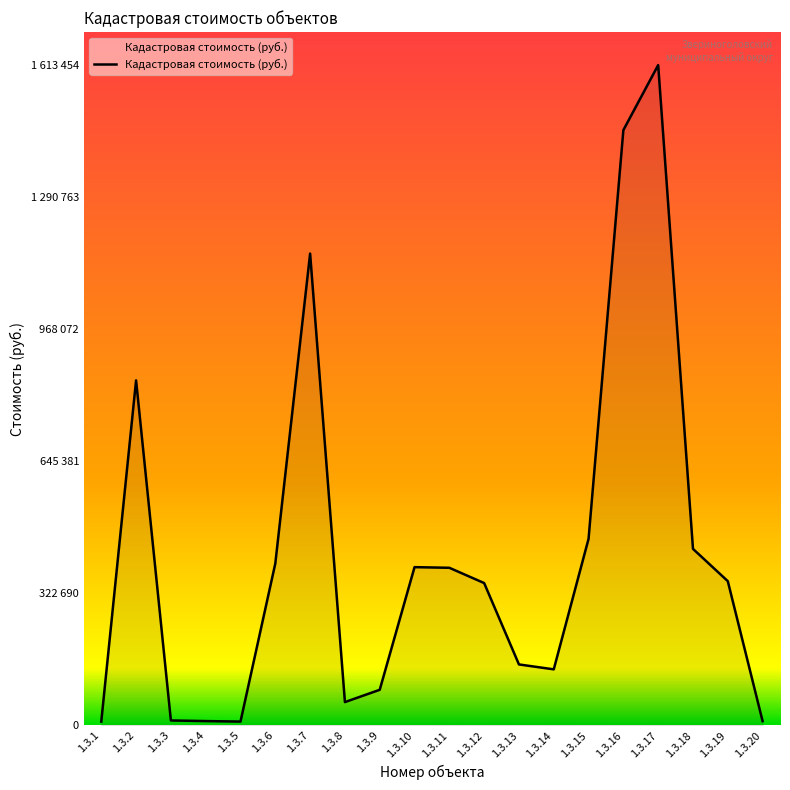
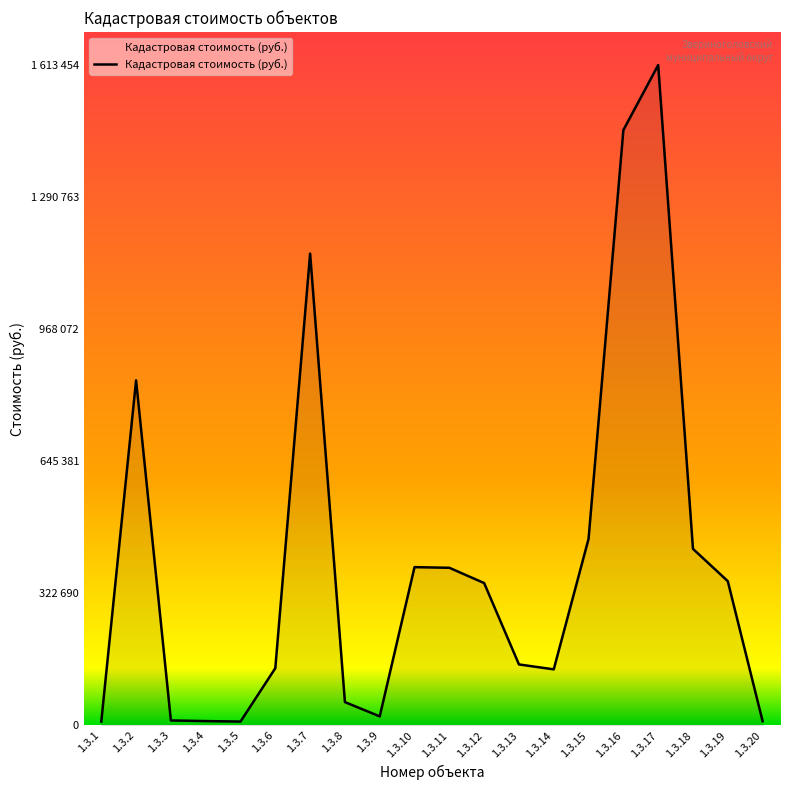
  {
    "1.3.1": 10000,
    "1.3.2": 840000,
    "1.3.3": 10000,
    "1.3.4": 10000,
    "1.3.5": 10000,
-   "1.3.6": 400000,
+   "1.3.6": 140000,
    "1.3.7": 1150000,
    "1.3.8": 60000,
-   "1.3.9": 90000,
+   "1.3.9": 20000,
    "1.3.10": 390000,
    "1.3.11": 390000,
    "1.3.12": 350000,
    "1.3.13": 150000,
    "1.3.14": 140000,
    "1.3.15": 460000,
    "1.3.16": 1450000,
    "1.3.17": 1610000,
    "1.3.18": 430000,
    "1.3.19": 350000,
    "1.3.20": 10000
  }
